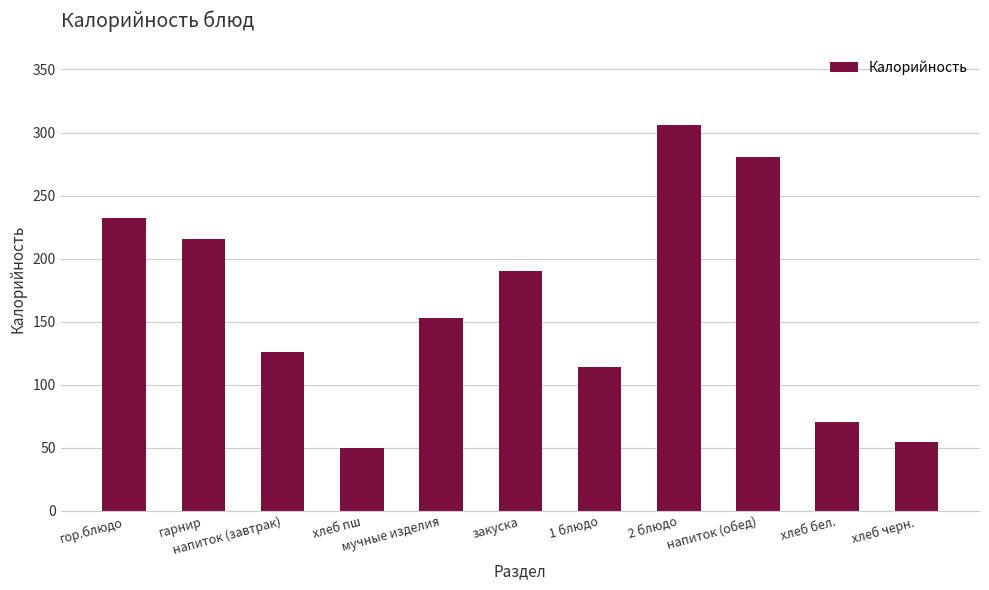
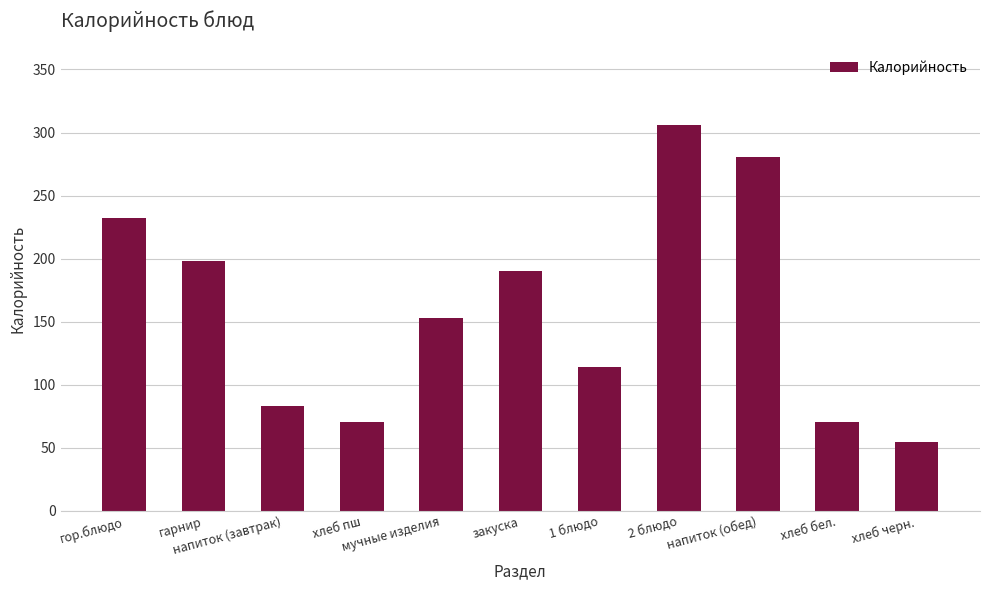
  {
    "гор.блюдо": 232,
-   "гарнир": 215,
-   "напиток (завтрак)": 126,
-   "хлеб пш": 50,
+   "гарнир": 198,
+   "напиток (завтрак)": 83,
+   "хлеб пш": 70,
    "мучные изделия": 153,
    "закуска": 190,
    "1 блюдо": 114,
    "2 блюдо": 306,
    "напиток (обед)": 280,
    "хлеб бел.": 70,
    "хлеб черн.": 55
  }
